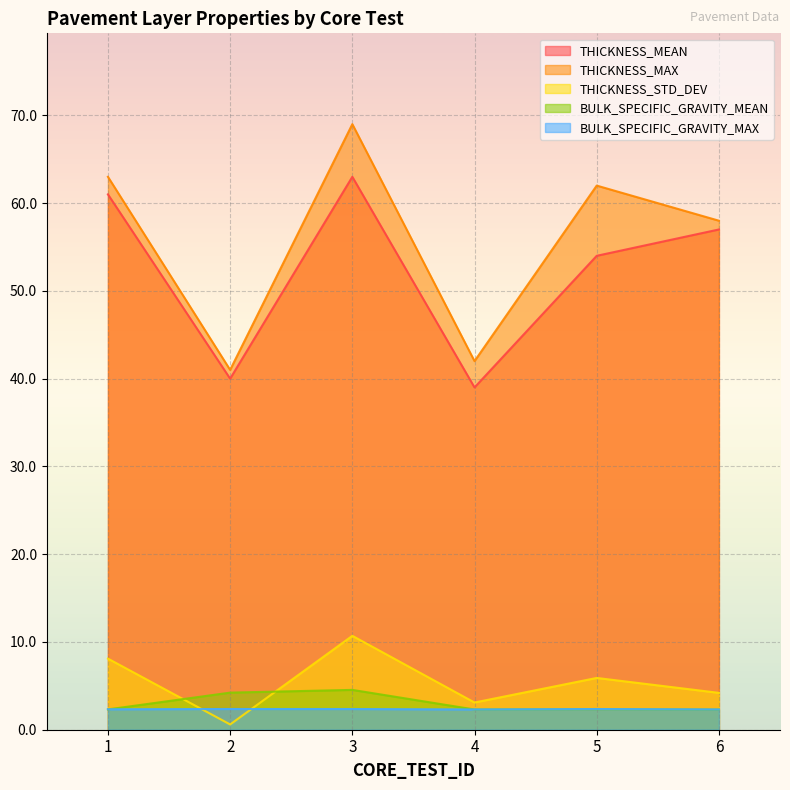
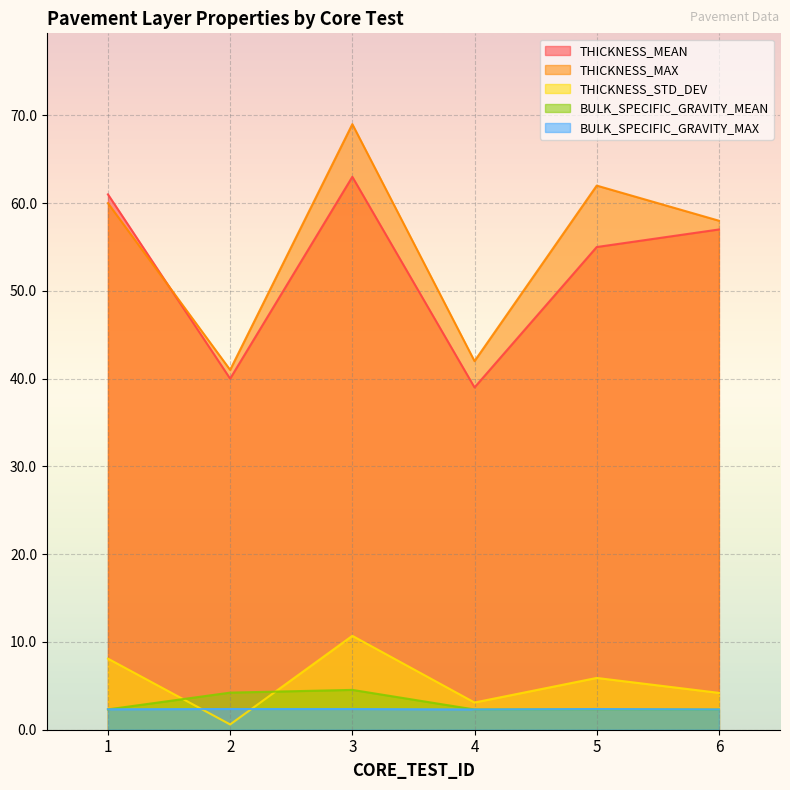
  {
    "THICKNESS_MEAN": {
      "1": 61,
      "2": 40,
      "3": 63,
      "4": 39,
-     "5": 54,
+     "5": 55,
      "6": 57
    },
    "THICKNESS_MAX": {
-     "1": 63,
+     "1": 60,
      "2": 41,
      "3": 69,
      "4": 42,
      "5": 62,
      "6": 58
    },
    "THICKNESS_STD_DEV": {
      "1": 8,
      "2": 1,
      "3": 11,
      "4": 3,
      "5": 6,
      "6": 4
    },
    "BULK_SPECIFIC_GRAVITY_MEAN": {
      "2": 4,
      "3": 5
    },
    "BULK_SPECIFIC_GRAVITY_MAX": {
      "2": 2,
      "3": 2
    }
  }
